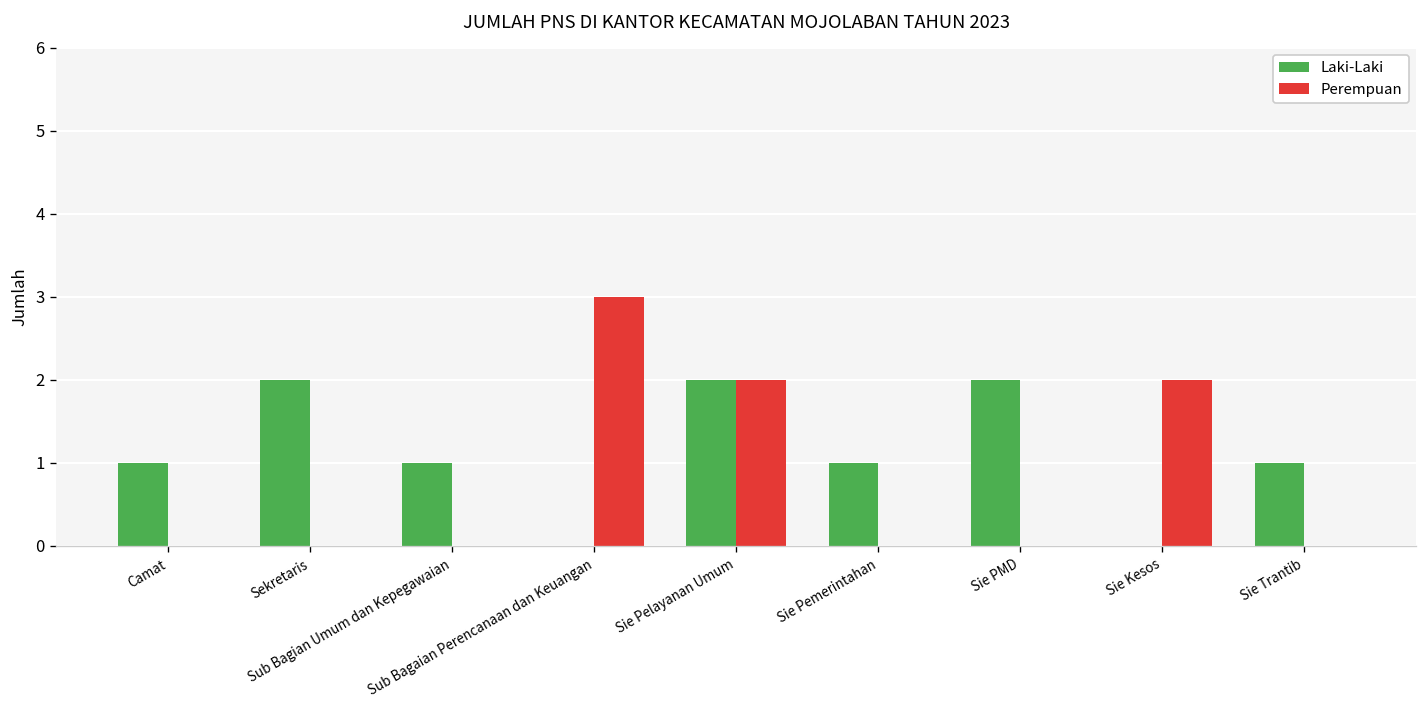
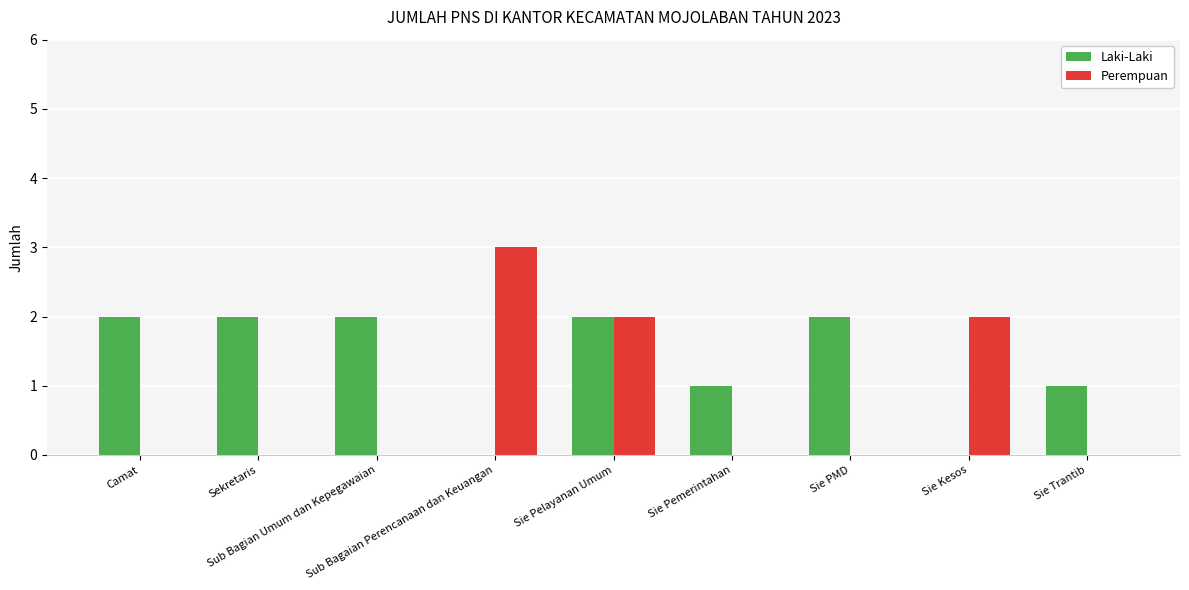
  {
    "Laki-Laki": {
-     "Camat": 1,
+     "Camat": 2,
      "Sekretaris": 2,
-     "Sub Bagian Umum dan Kepegawaian": 1,
+     "Sub Bagian Umum dan Kepegawaian": 2,
      "Sub Bagaian Perencanaan dan Keuangan": 0,
      "Sie Pelayanan Umum": 2,
      "Sie Pemerintahan": 1,
      "Sie PMD": 2,
      "Sie Kesos": 0,
      "Sie Trantib": 1
    },
    "Perempuan": {
      "Camat": 0,
      "Sekretaris": 0,
      "Sub Bagian Umum dan Kepegawaian": 0,
      "Sub Bagaian Perencanaan dan Keuangan": 3,
      "Sie Pelayanan Umum": 2,
      "Sie Pemerintahan": 0,
      "Sie PMD": 0,
      "Sie Kesos": 2,
      "Sie Trantib": 0
    }
  }
